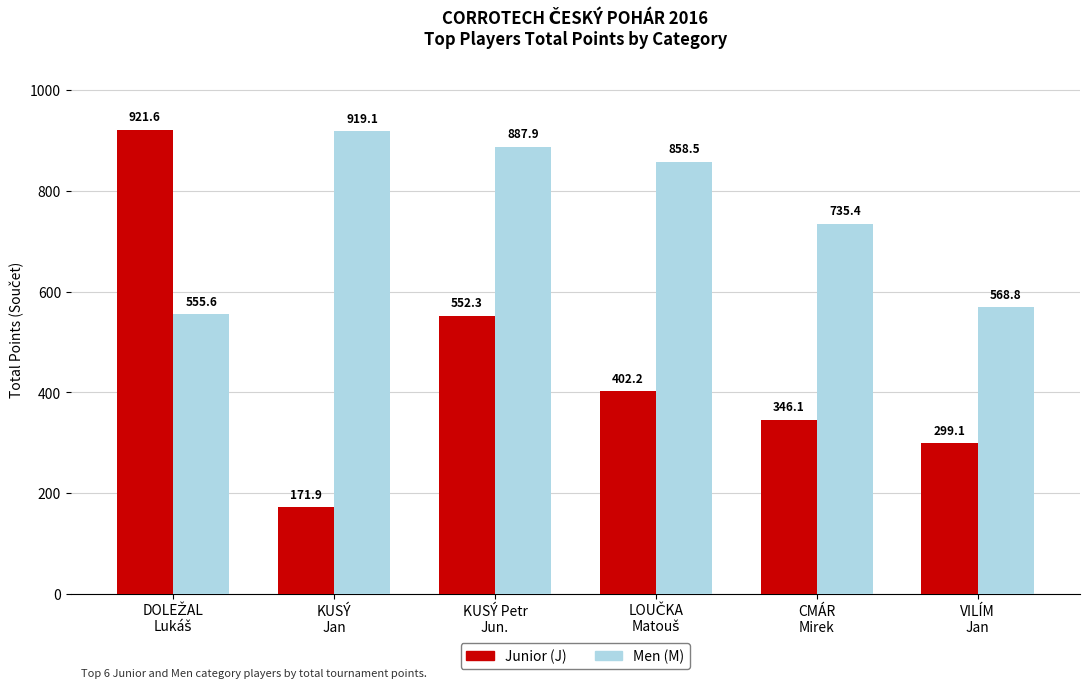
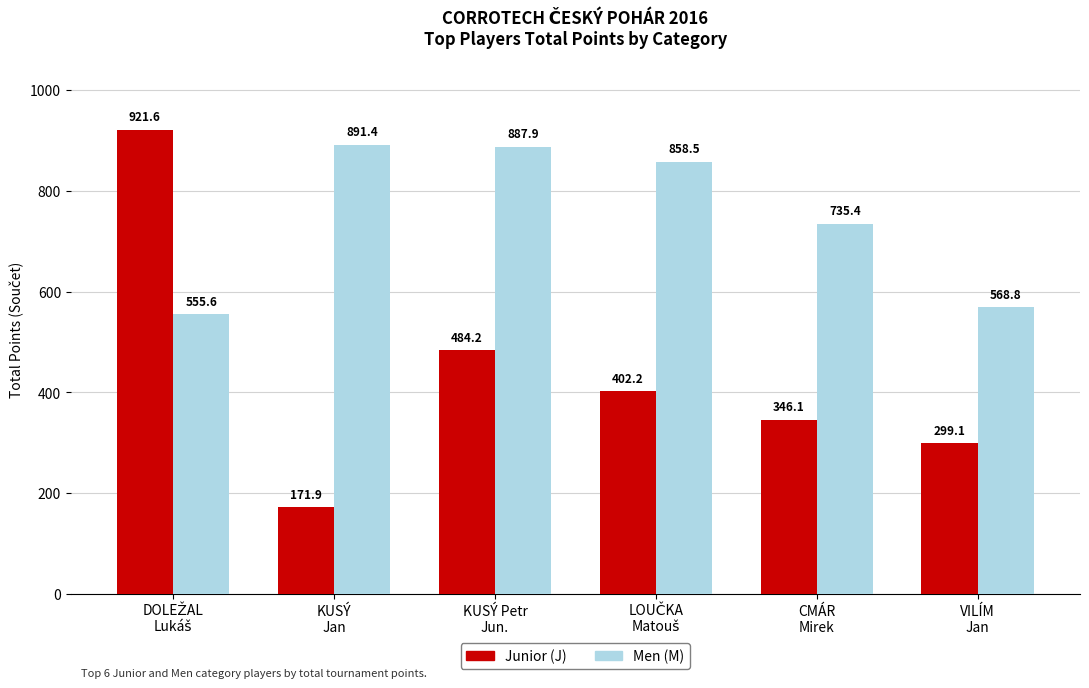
  {
    "Junior (J)": {
      "DOLEŽAL Lukáš": 921.6,
      "KUSÝ Jan": 171.9,
-     "KUSÝ Petr Jun.": 552.3,
+     "KUSÝ Petr Jun.": 484.2,
      "LOUČKA Matouš": 402.2,
      "CMÁR Mirek": 346.1,
      "VILÍM Jan": 299.1
    },
    "Men (M)": {
      "DOLEŽAL Lukáš": 555.6,
-     "KUSÝ Jan": 919.1,
+     "KUSÝ Jan": 891.4,
      "KUSÝ Petr Jun.": 887.9,
      "LOUČKA Matouš": 858.5,
      "CMÁR Mirek": 735.4,
      "VILÍM Jan": 568.8
    }
  }
